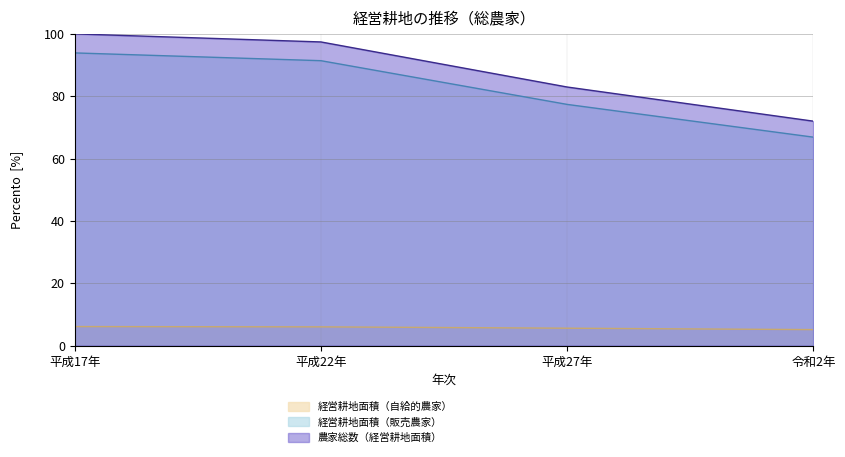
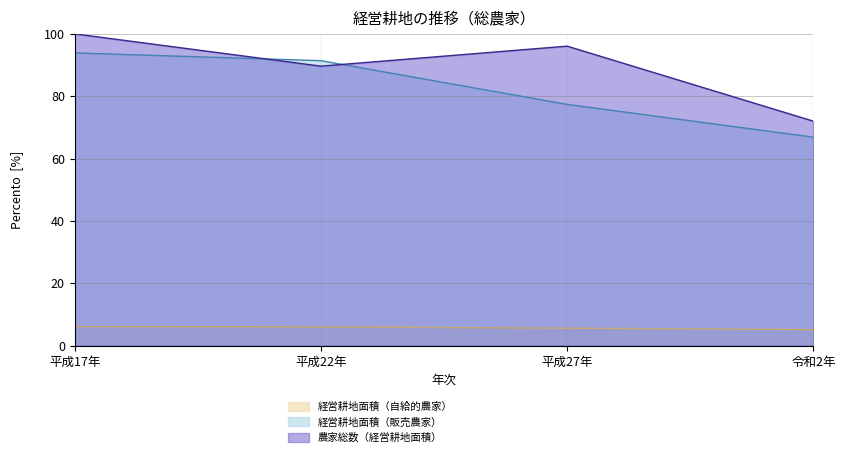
  {
    "経営耕地面積（自給的農家）": {
      "平成17年": 6,
      "平成22年": 6,
      "平成27年": 6,
      "令和2年": 5
    },
    "経営耕地面積（販売農家）": {
      "平成17年": 94,
      "平成22年": 91,
      "平成27年": 77,
      "令和2年": 67
    },
    "農家総数（経営耕地面積）": {
      "平成17年": 100,
-     "平成22年": 97,
-     "平成27年": 83,
+     "平成22年": 90,
+     "平成27年": 96,
      "令和2年": 72
    }
  }
